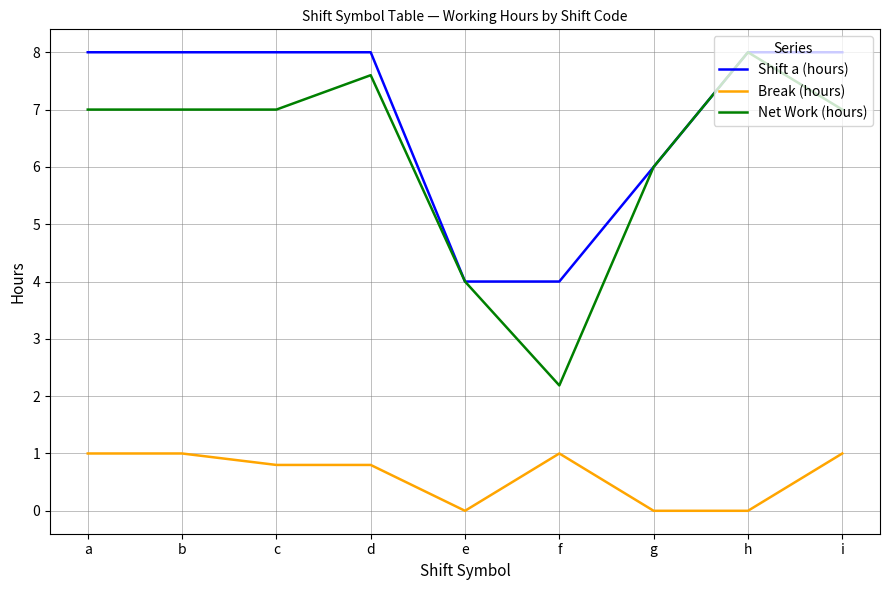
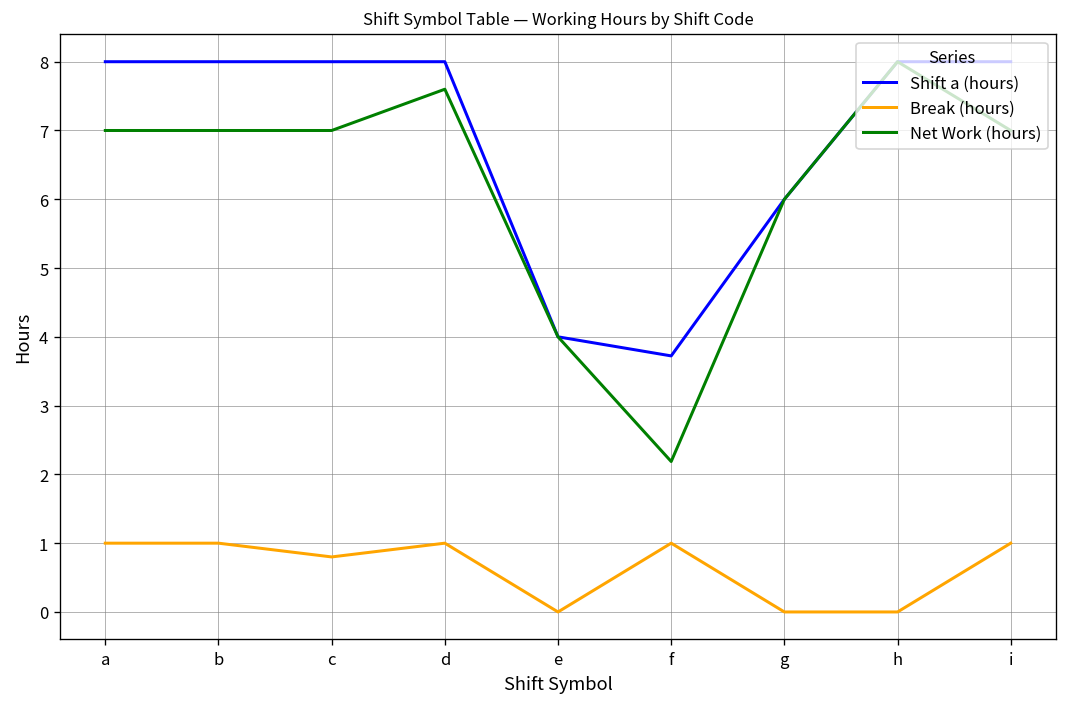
  {
    "Shift a (hours)": {
      "a": 8.0,
      "b": 8.0,
      "c": 8.0,
      "d": 8.0,
-     "f": 4.0
+     "f": 3.7
    },
    "Break (hours)": {
      "a": 1.0,
      "b": 1.0,
      "c": 0.8,
-     "d": 0.8,
+     "d": 1.0,
      "e": 0.0,
      "f": 1.0,
      "g": 0.0,
      "h": 0.0,
      "i": 1.0
    },
    "Net Work (hours)": {
      "a": 7.0,
      "b": 7.0,
      "c": 7.0,
      "d": 7.6,
      "f": 2.2
    }
  }
